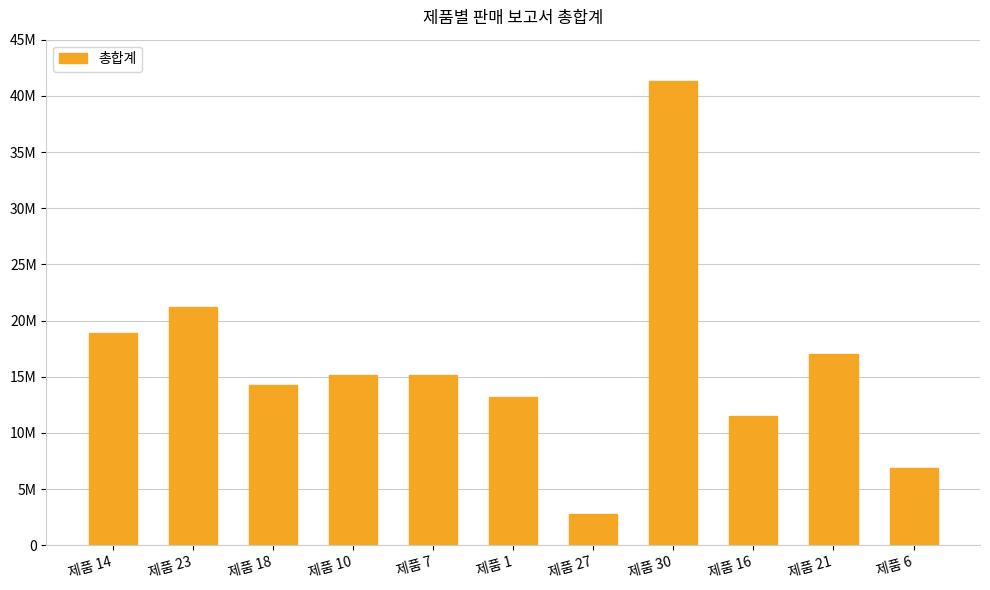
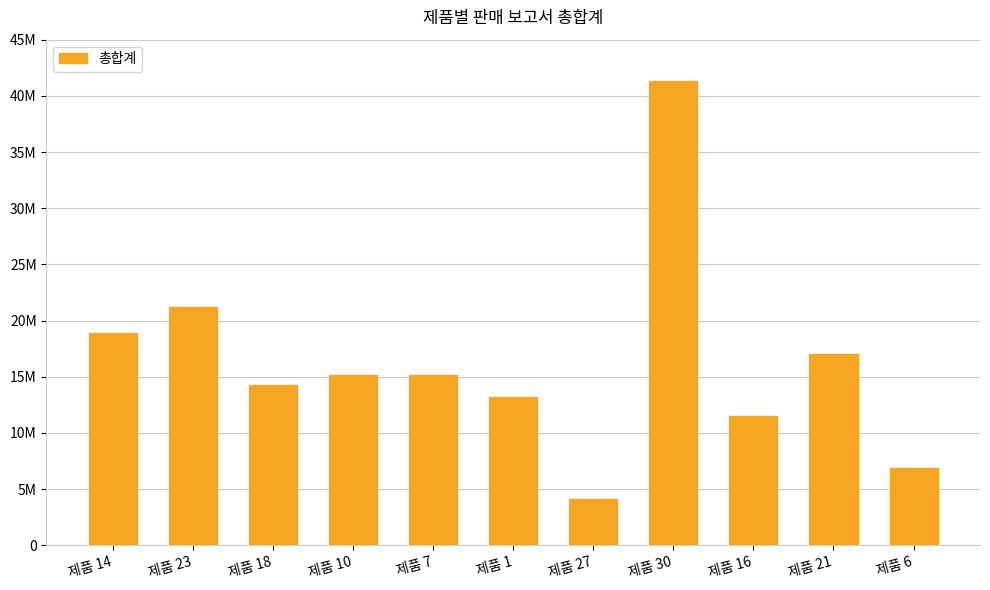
  {
    "제품 14": 18900000,
    "제품 23": 21200000,
    "제품 18": 14200000,
    "제품 10": 15200000,
    "제품 7": 15200000,
    "제품 1": 13200000,
-   "제품 27": 2800000,
+   "제품 27": 4100000,
    "제품 30": 41400000,
    "제품 16": 11500000,
    "제품 21": 17000000,
    "제품 6": 6900000
  }
